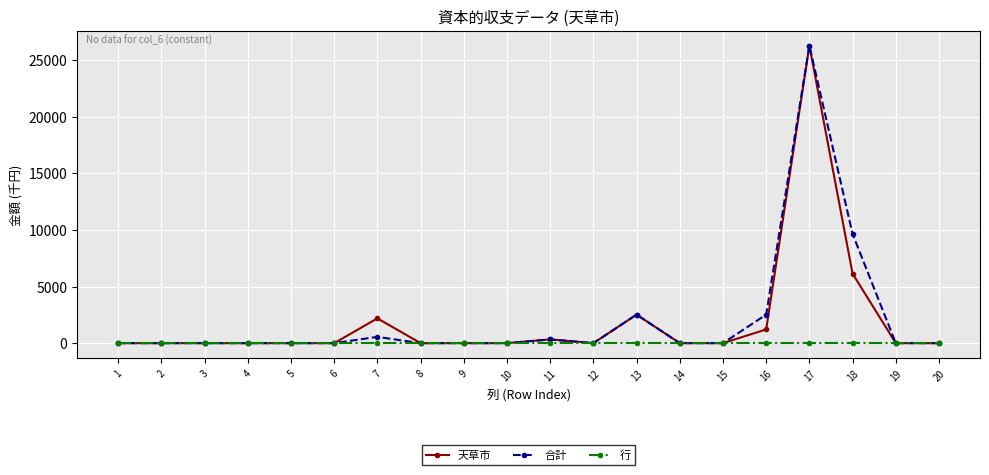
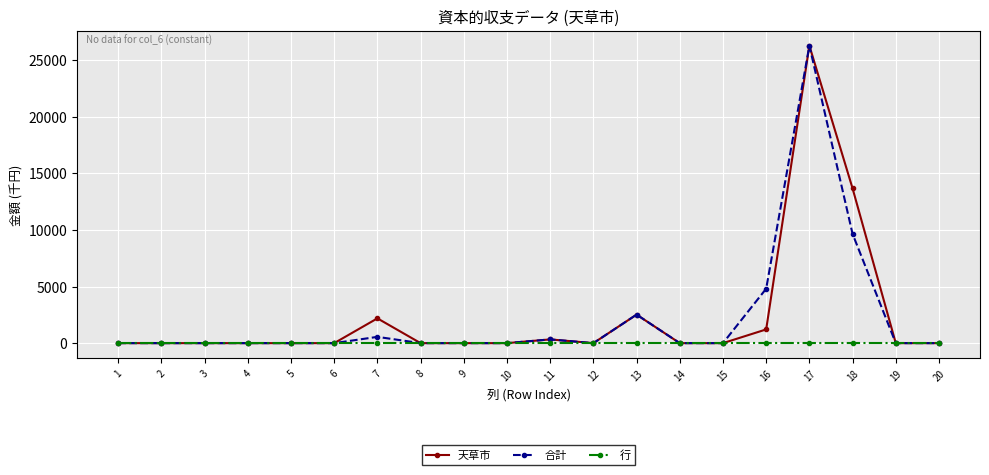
  {
    "天草市": {
      "7": 2200,
      "16": 1200,
-     "18": 6100
+     "18": 13700
    },
    "合計": {
      "7": 600,
-     "16": 2500,
+     "16": 4800,
      "18": 9700
    },
    "行": {
      "7": 0,
      "11": 0,
      "13": 0,
      "16": 0,
      "17": 0,
      "18": 0
    }
  }
